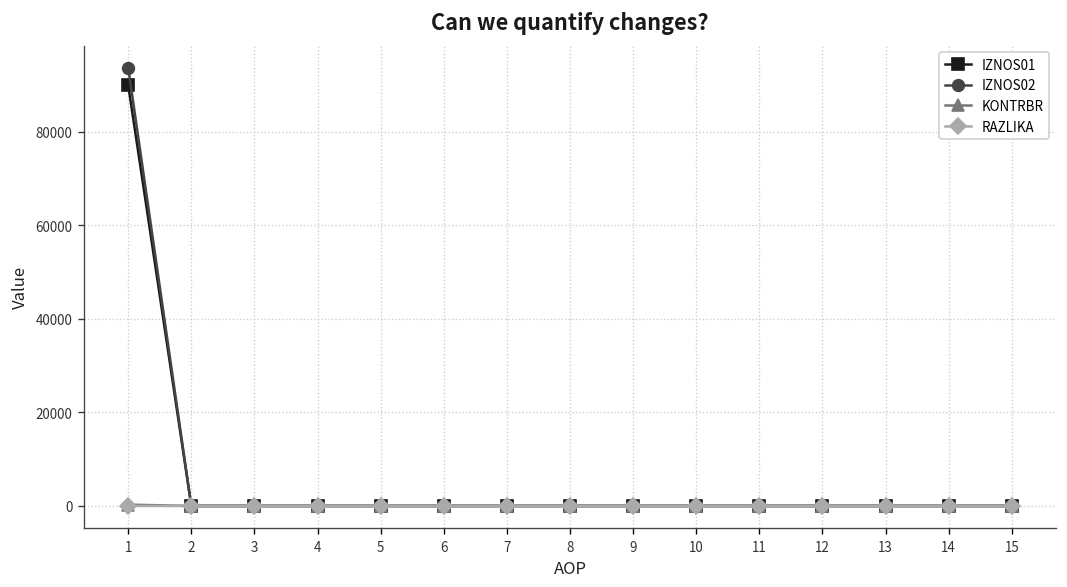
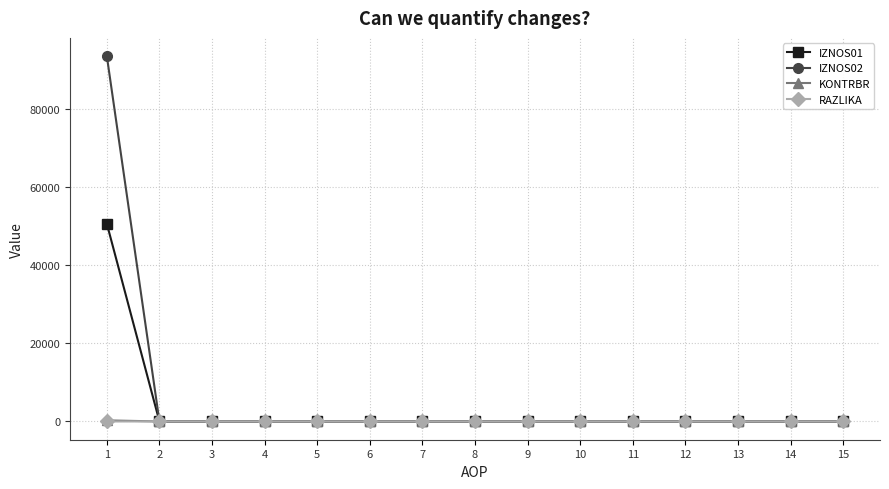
  {
    "IZNOS01": {
-     "1": 90000
+     "1": 51000
    },
    "IZNOS02": {
      "1": 94000
    }
  }
